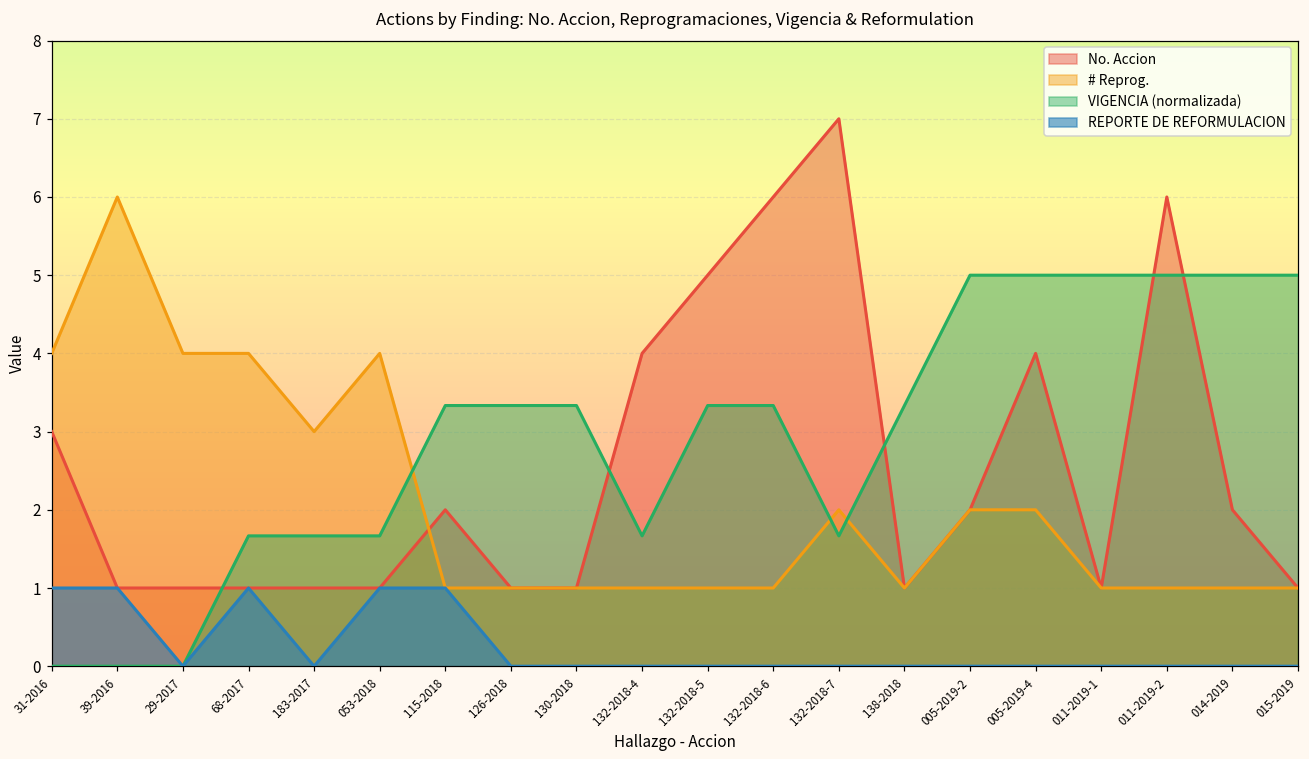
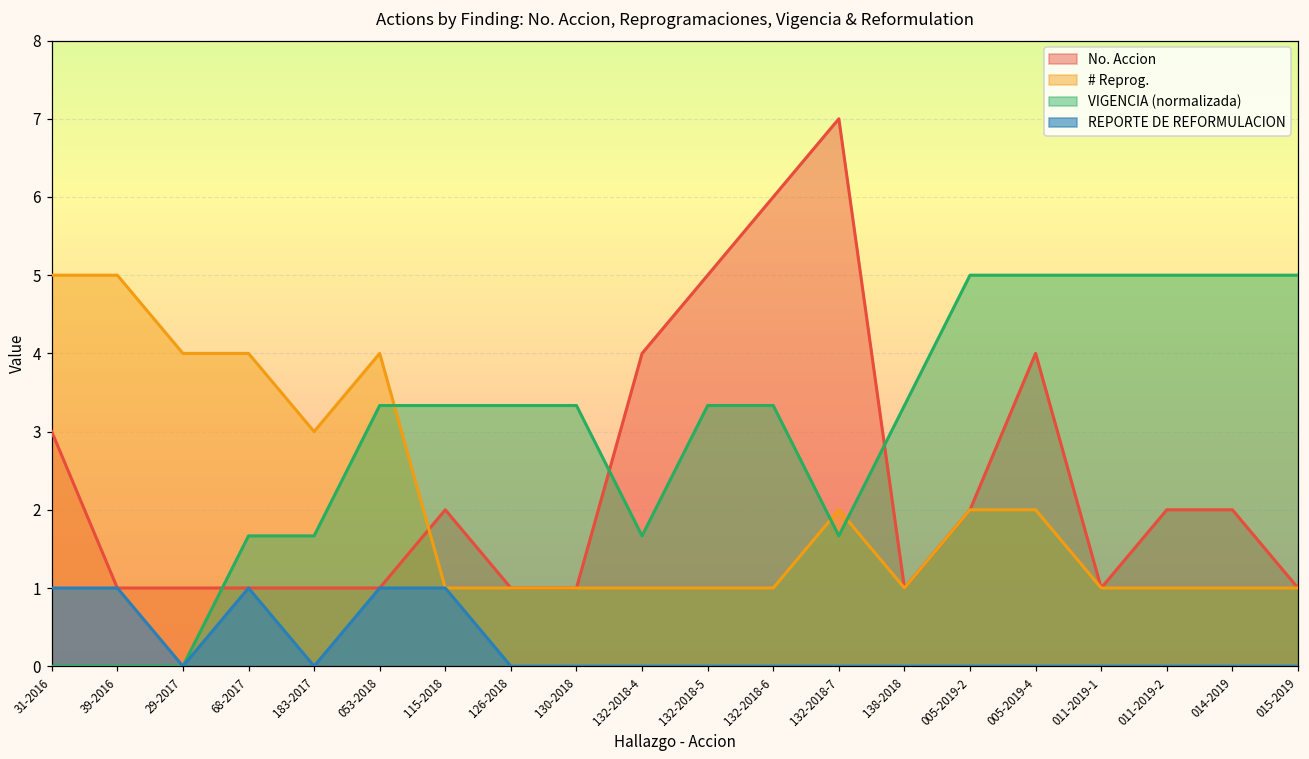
  {
    "No. Accion": {
      "31-2016": 3,
      "29-2017": 1,
      "183-2017": 1,
      "115-2018": 2,
      "132-2018-4": 4,
      "132-2018-5": 5,
      "132-2018-6": 6,
      "132-2018-7": 7,
      "005-2019-4": 4,
-     "011-2019-2": 6,
+     "011-2019-2": 2,
      "014-2019": 2
    },
    "# Reprog.": {
-     "31-2016": 4,
-     "39-2016": 6,
+     "31-2016": 5,
+     "39-2016": 5,
      "29-2017": 4,
      "68-2017": 4,
      "183-2017": 3,
      "053-2018": 4,
      "132-2018-4": 1,
      "132-2018-5": 1,
      "132-2018-6": 1,
      "132-2018-7": 2,
      "005-2019-4": 2,
      "011-2019-2": 1,
      "014-2019": 1
    },
    "VIGENCIA (normalizada)": {
      "31-2016": 0.0,
      "39-2016": 0.0,
      "68-2017": 1.7,
      "183-2017": 1.7,
-     "053-2018": 1.7,
+     "053-2018": 3.3,
      "115-2018": 3.3,
      "126-2018": 3.3,
      "130-2018": 3.3,
      "132-2018-4": 1.7,
      "132-2018-5": 3.3,
      "132-2018-6": 3.3,
      "132-2018-7": 1.7,
      "138-2018": 3.3,
      "005-2019-2": 5.0,
      "005-2019-4": 5.0,
      "011-2019-1": 5.0,
      "011-2019-2": 5.0,
      "014-2019": 5.0,
      "015-2019": 5.0
    },
    "REPORTE DE REFORMULACION": {
      "31-2016": 1.0,
      "183-2017": 0.0,
      "126-2018": 0.0,
      "130-2018": 0.0,
      "132-2018-4": 0.0,
      "132-2018-5": 0.0,
      "132-2018-6": 0.0,
      "132-2018-7": 0.0,
      "138-2018": 0.0,
      "005-2019-2": 0.0,
      "005-2019-4": 0.0,
      "011-2019-1": 0.0,
      "011-2019-2": 0.0,
      "014-2019": 0.0,
      "015-2019": 0.0
    }
  }
